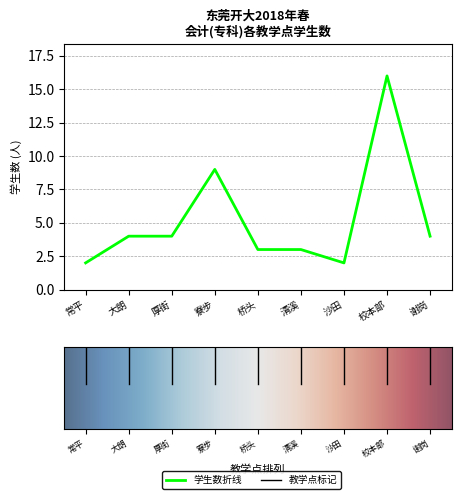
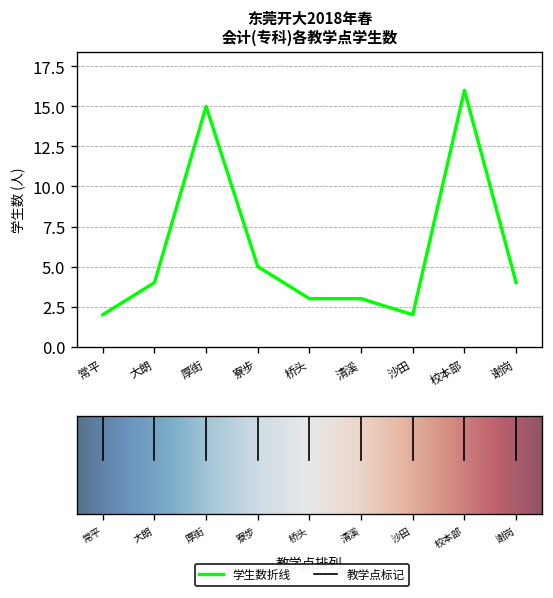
  {
    "常平": 2,
    "大朗": 4,
-   "厚街": 4,
-   "寮步": 9,
+   "厚街": 15,
+   "寮步": 5,
    "桥头": 3,
    "清溪": 3,
    "沙田": 2,
    "校本部": 16,
    "谢岗": 4
  }
